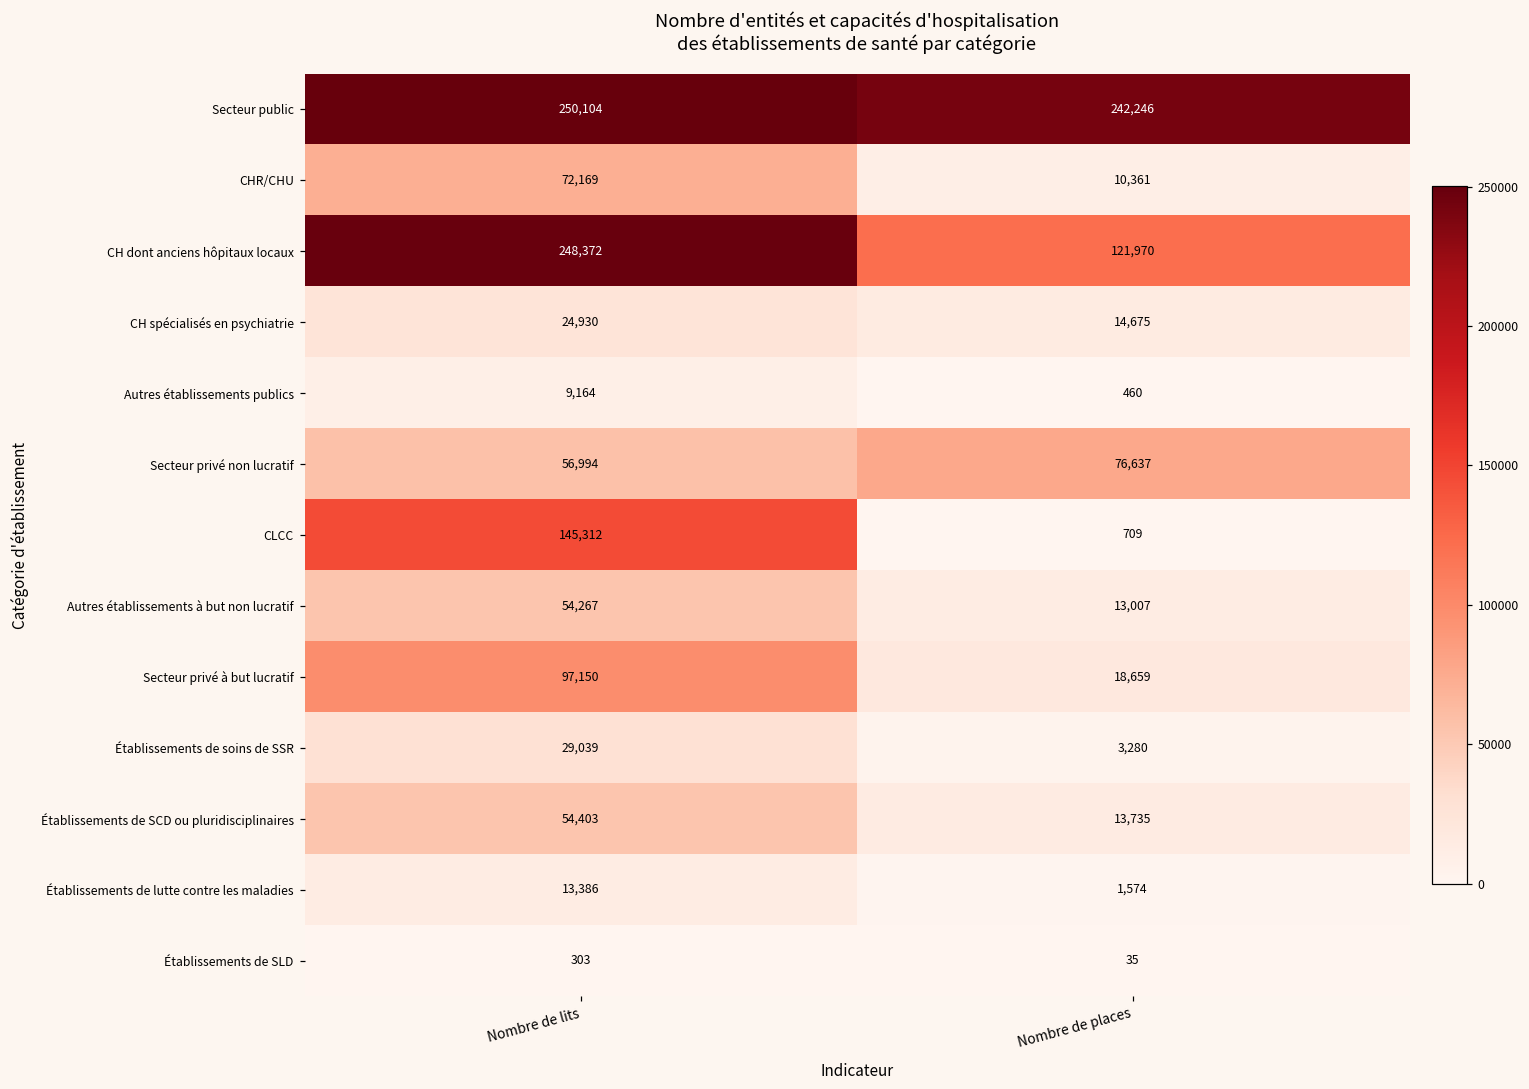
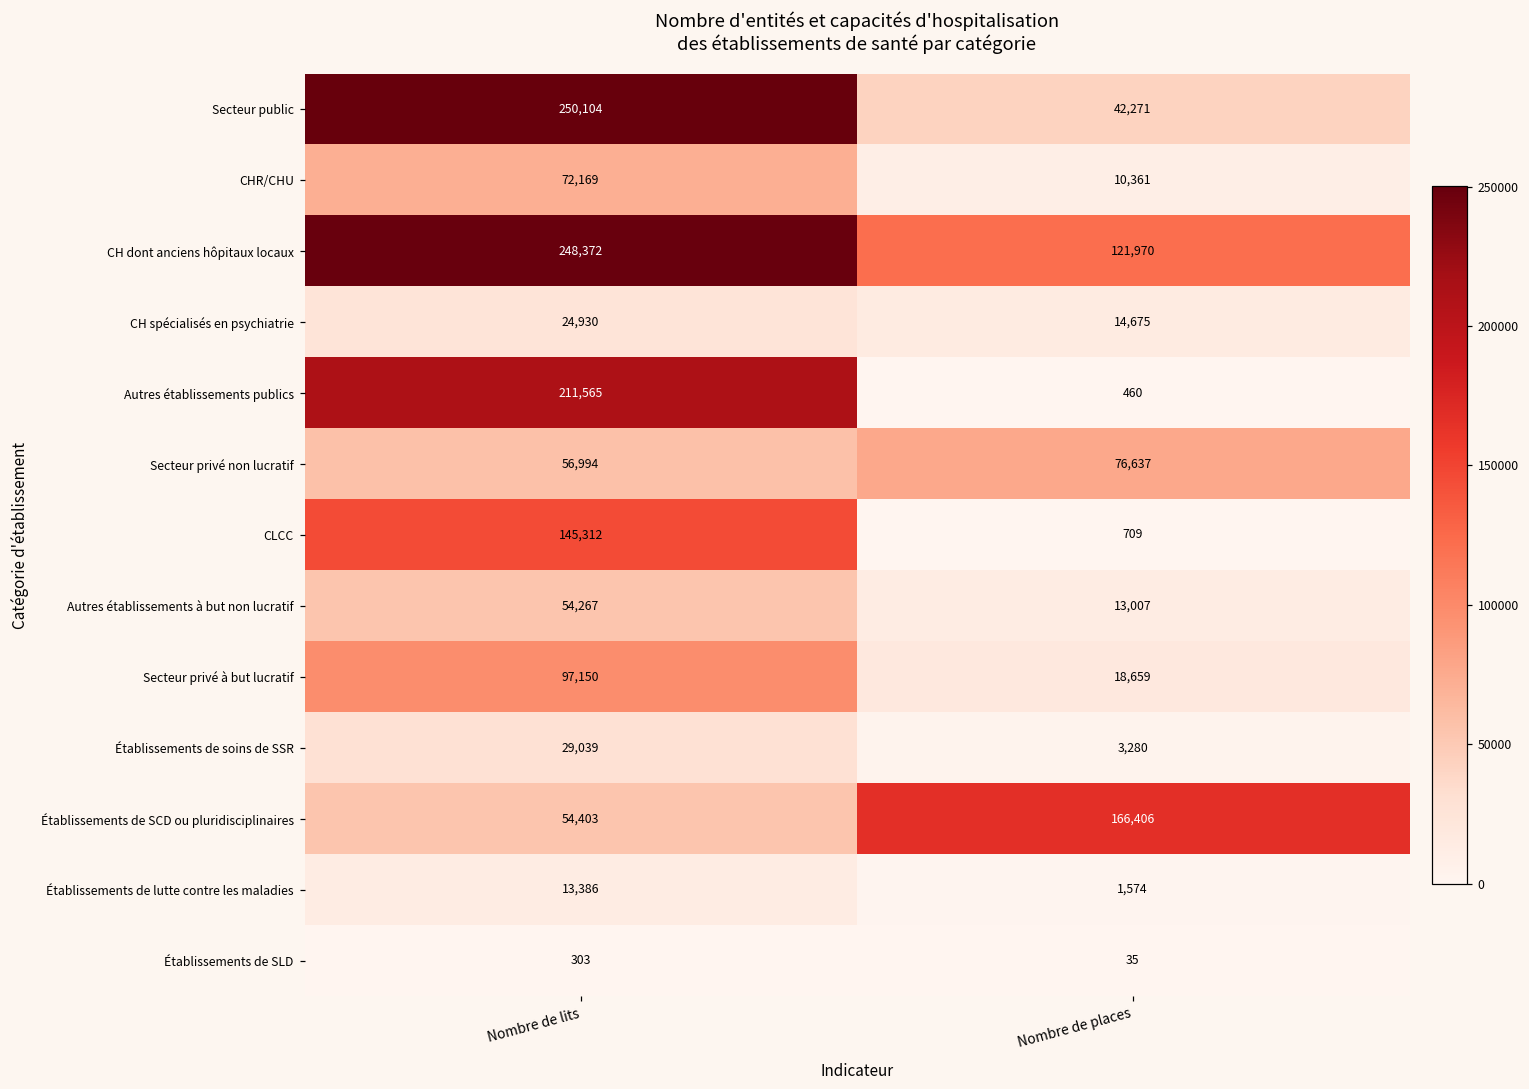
  {
    "Secteur public": {
      "Nombre de lits": "250,104",
-     "Nombre de places": "242,246"
+     "Nombre de places": "42,271"
    },
    "CHR/CHU": {
      "Nombre de lits": "72,169",
      "Nombre de places": "10,361"
    },
    "CH dont anciens hôpitaux locaux": {
      "Nombre de lits": "248,372",
      "Nombre de places": "121,970"
    },
    "CH spécialisés en psychiatrie": {
      "Nombre de lits": "24,930",
      "Nombre de places": "14,675"
    },
    "Autres établissements publics": {
-     "Nombre de lits": "9,164",
+     "Nombre de lits": "211,565",
      "Nombre de places": "460"
    },
    "Secteur privé non lucratif": {
      "Nombre de lits": "56,994",
      "Nombre de places": "76,637"
    },
    "CLCC": {
      "Nombre de lits": "145,312",
      "Nombre de places": "709"
    },
    "Autres établissements à but non lucratif": {
      "Nombre de lits": "54,267",
      "Nombre de places": "13,007"
    },
    "Secteur privé à but lucratif": {
      "Nombre de lits": "97,150",
      "Nombre de places": "18,659"
    },
    "Établissements de soins de SSR": {
      "Nombre de lits": "29,039",
      "Nombre de places": "3,280"
    },
    "Établissements de SCD ou pluridisciplinaires": {
      "Nombre de lits": "54,403",
-     "Nombre de places": "13,735"
+     "Nombre de places": "166,406"
    },
    "Établissements de lutte contre les maladies": {
      "Nombre de lits": "13,386",
      "Nombre de places": "1,574"
    },
    "Établissements de SLD": {
      "Nombre de lits": "303",
      "Nombre de places": "35"
    }
  }
